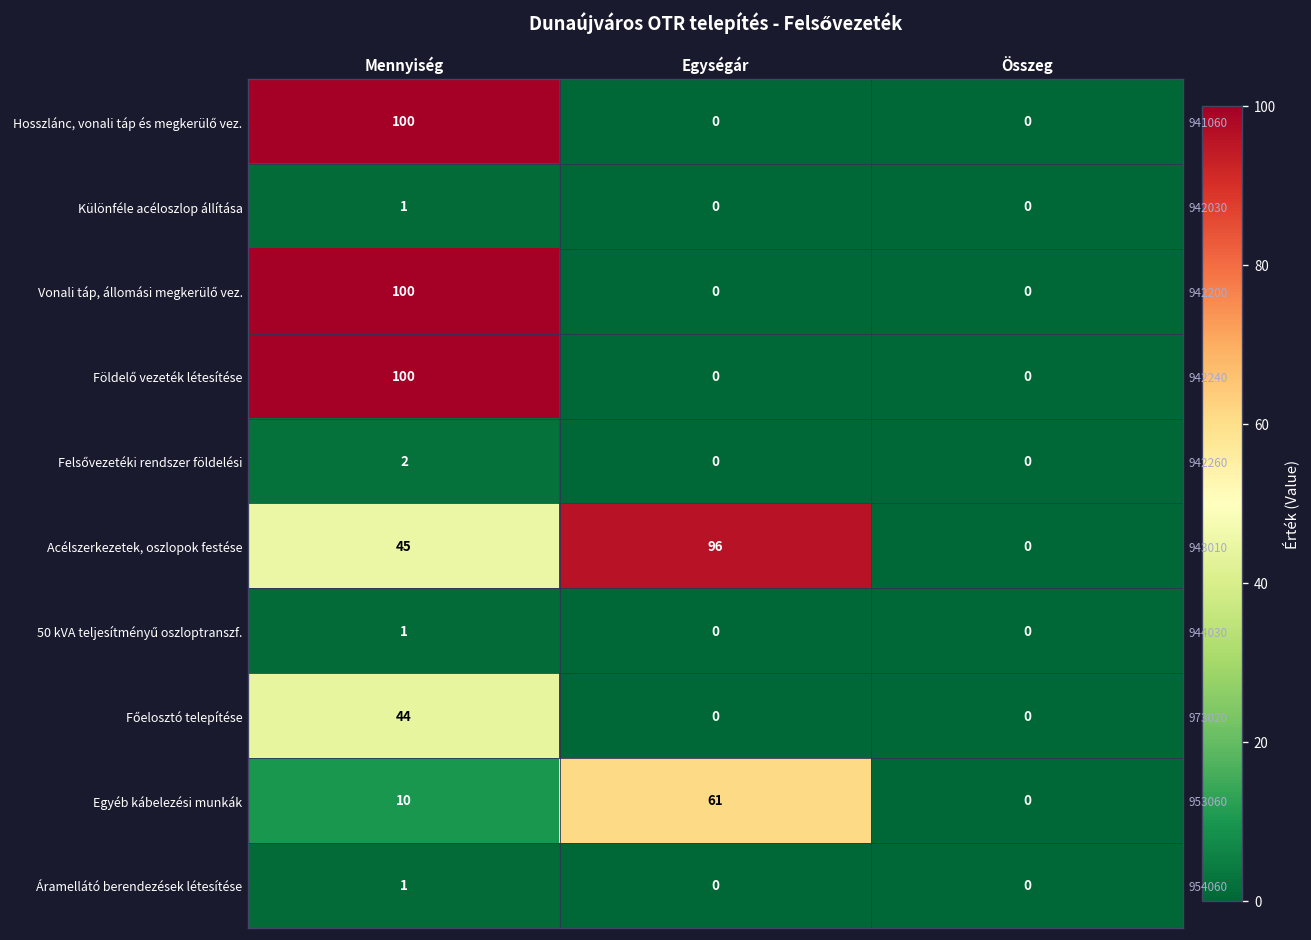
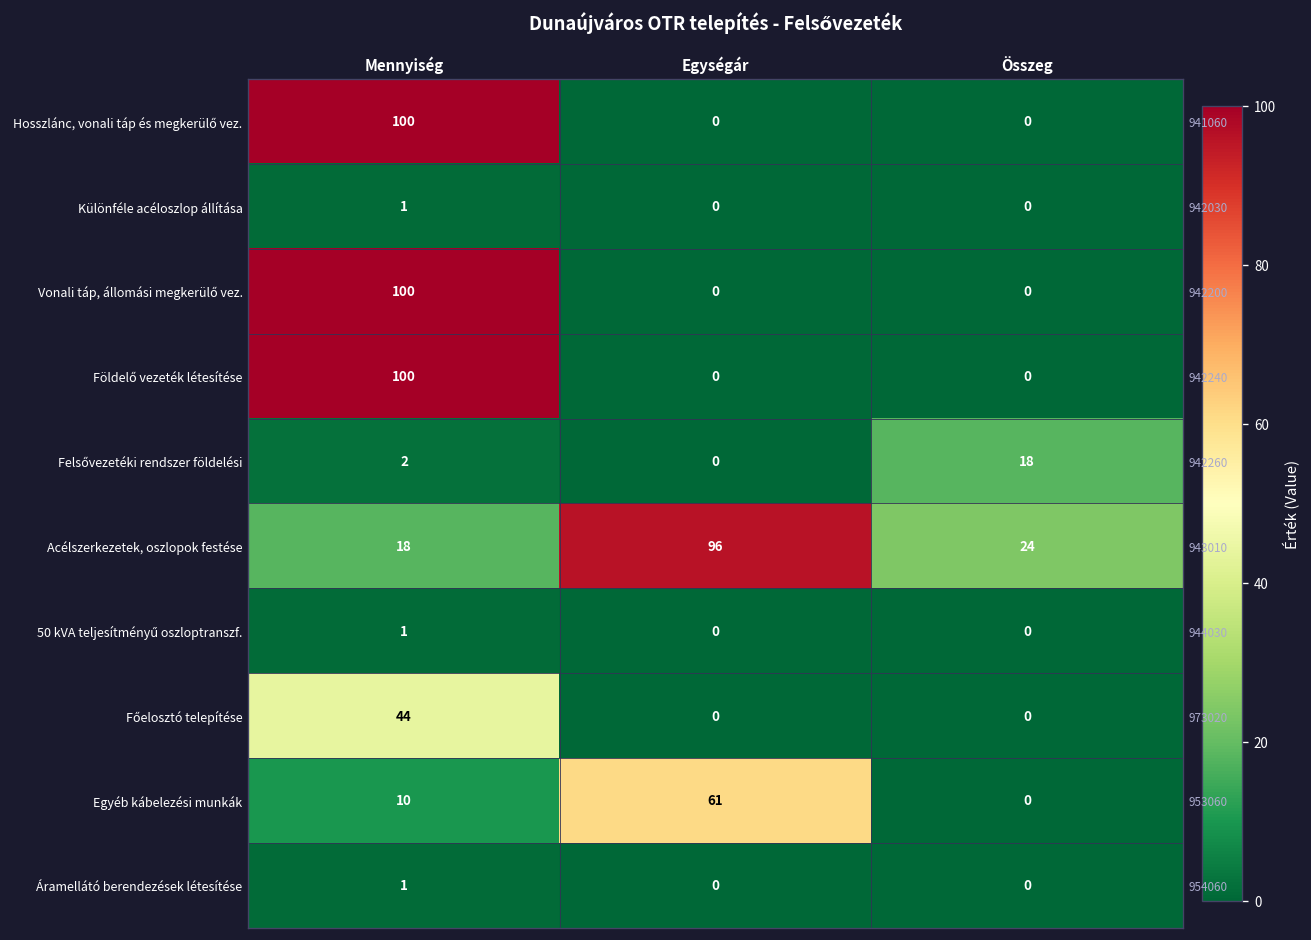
  {
    "Hosszlánc, vonali táp és megkerülő vez.": {
      "Mennyiség": 100,
      "Egységár": 0,
      "Összeg": 0
    },
    "Különféle acéloszlop állítása": {
      "Mennyiség": 1,
      "Egységár": 0,
      "Összeg": 0
    },
    "Vonali táp, állomási megkerülő vez.": {
      "Mennyiség": 100,
      "Egységár": 0,
      "Összeg": 0
    },
    "Földelő vezeték létesítése": {
      "Mennyiség": 100,
      "Egységár": 0,
      "Összeg": 0
    },
    "Felsővezetéki rendszer földelési": {
      "Mennyiség": 2,
      "Egységár": 0,
-     "Összeg": 0
+     "Összeg": 18
    },
    "Acélszerkezetek, oszlopok festése": {
-     "Mennyiség": 45,
+     "Mennyiség": 18,
      "Egységár": 96,
-     "Összeg": 0
+     "Összeg": 24
    },
    "50 kVA teljesítményű oszloptranszf.": {
      "Mennyiség": 1,
      "Egységár": 0,
      "Összeg": 0
    },
    "Főelosztó telepítése": {
      "Mennyiség": 44,
      "Egységár": 0,
      "Összeg": 0
    },
    "Egyéb kábelezési munkák": {
      "Mennyiség": 10,
      "Egységár": 61,
      "Összeg": 0
    },
    "Áramellátó berendezések létesítése": {
      "Mennyiség": 1,
      "Egységár": 0,
      "Összeg": 0
    }
  }
